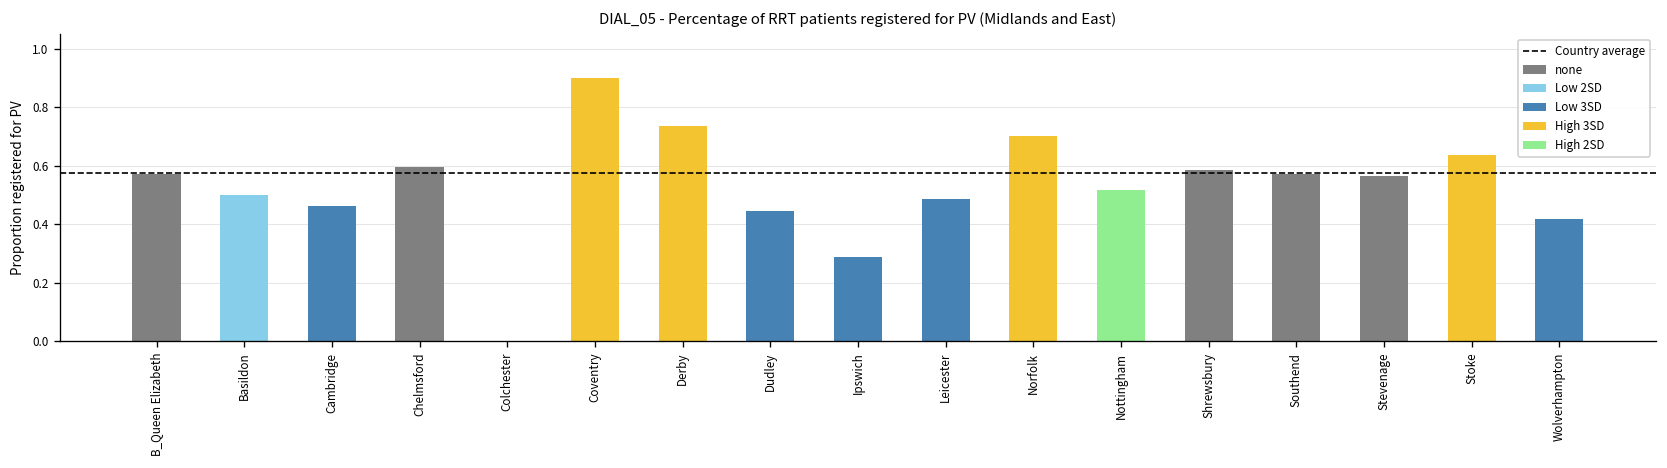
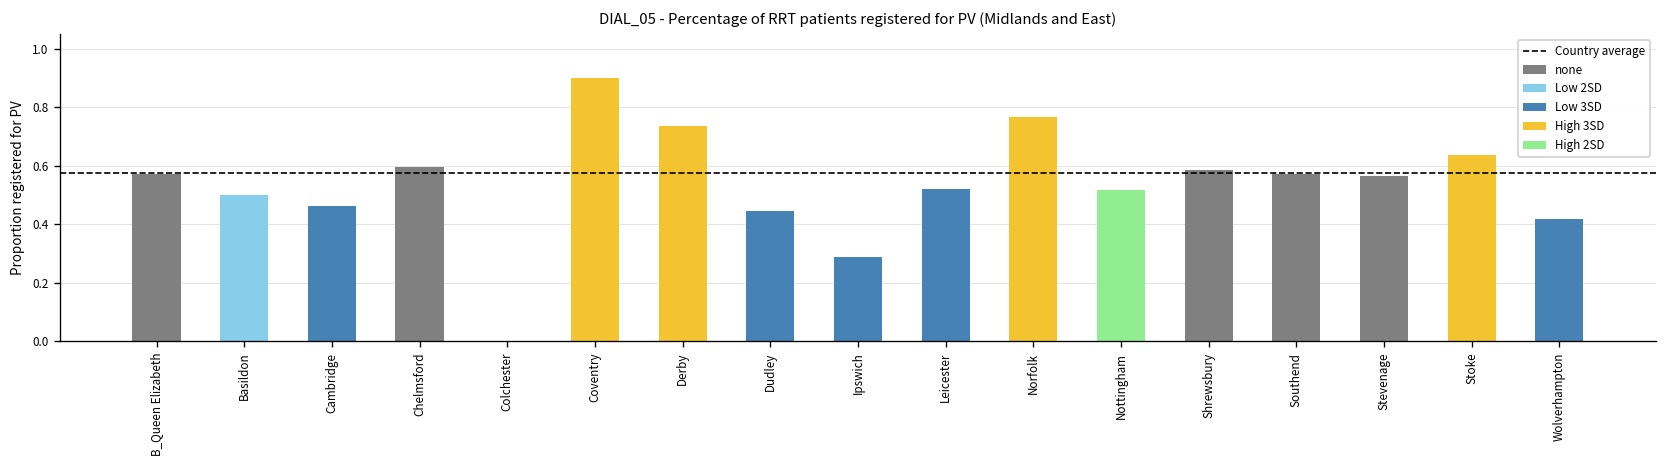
  {
    "B_Queen Elizabeth": 0.57,
    "Basildon": 0.50,
    "Cambridge": 0.46,
    "Chelmsford": 0.59,
    "Colchester": 0.00,
    "Coventry": 0.90,
    "Derby": 0.73,
    "Dudley": 0.44,
    "Ipswich": 0.29,
-   "Leicester": 0.49,
-   "Norfolk": 0.70,
+   "Leicester": 0.52,
+   "Norfolk": 0.77,
    "Nottingham": 0.52,
    "Shrewsbury": 0.59,
    "Southend": 0.57,
    "Stevenage": 0.57,
    "Stoke": 0.64,
    "Wolverhampton": 0.42
  }
